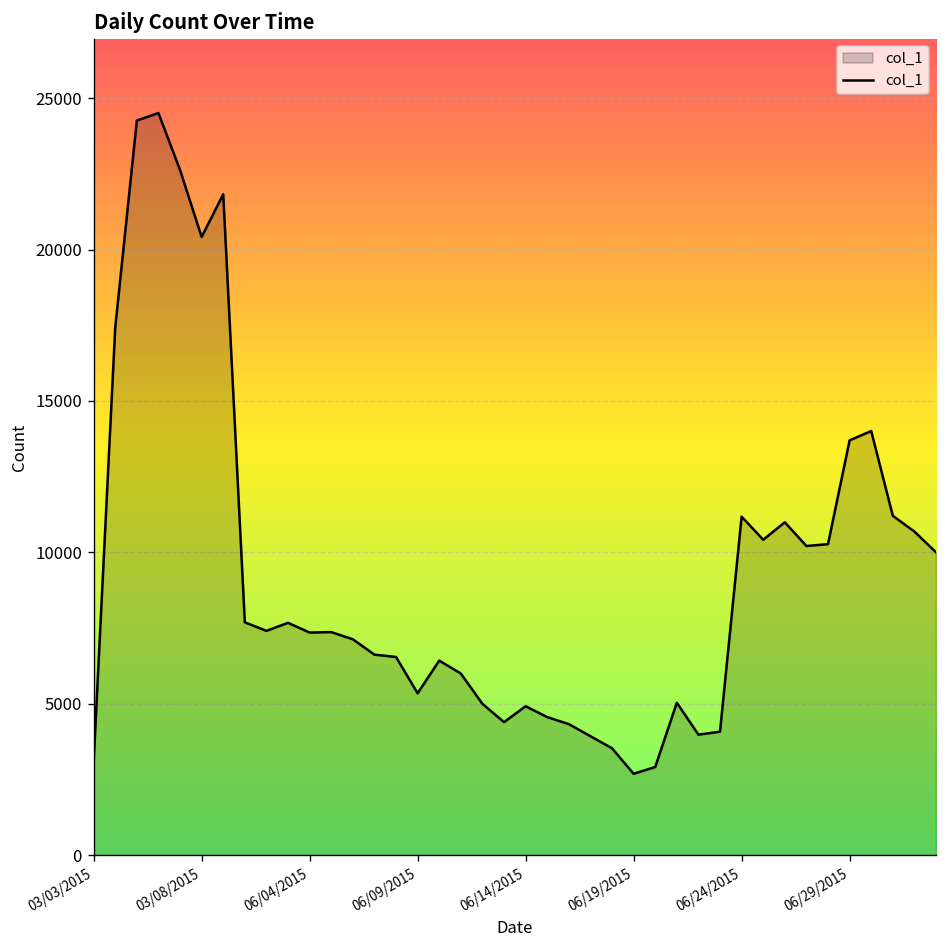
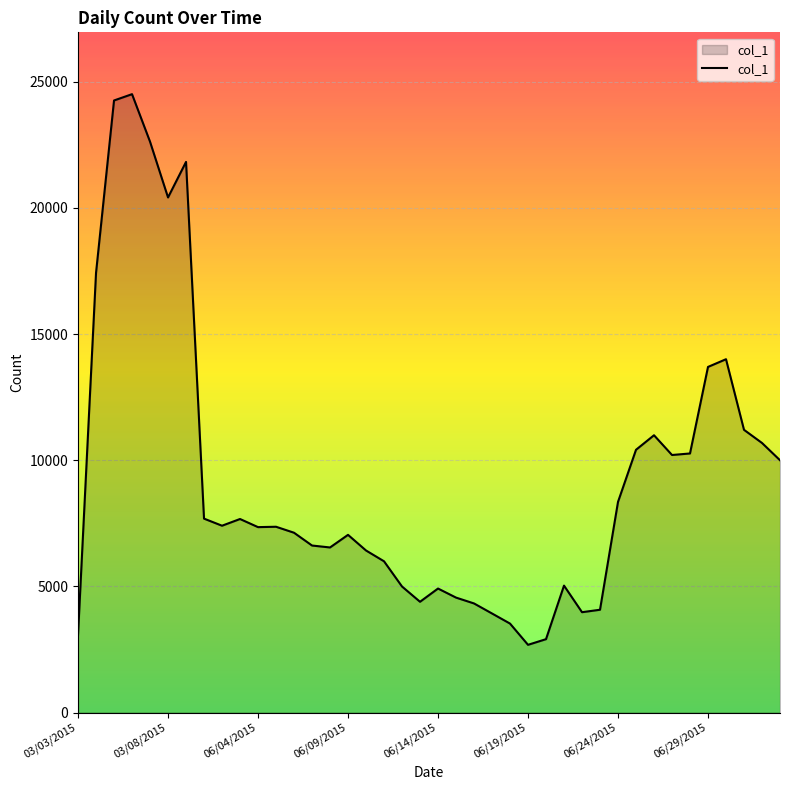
  {
    "03/03/2015": 3100,
    "03/08/2015": 20400,
    "06/04/2015": 7300,
-   "06/09/2015": 5300,
+   "06/09/2015": 7000,
    "06/14/2015": 4900,
    "06/19/2015": 2700,
-   "06/24/2015": 11200,
+   "06/24/2015": 8300,
    "06/29/2015": 13700
  }
